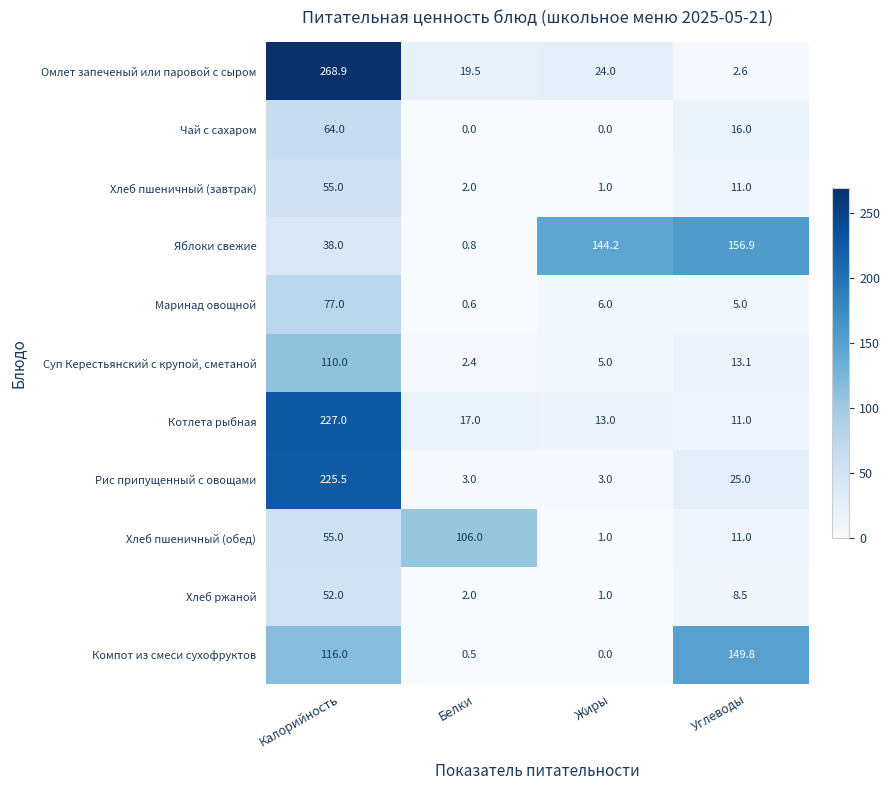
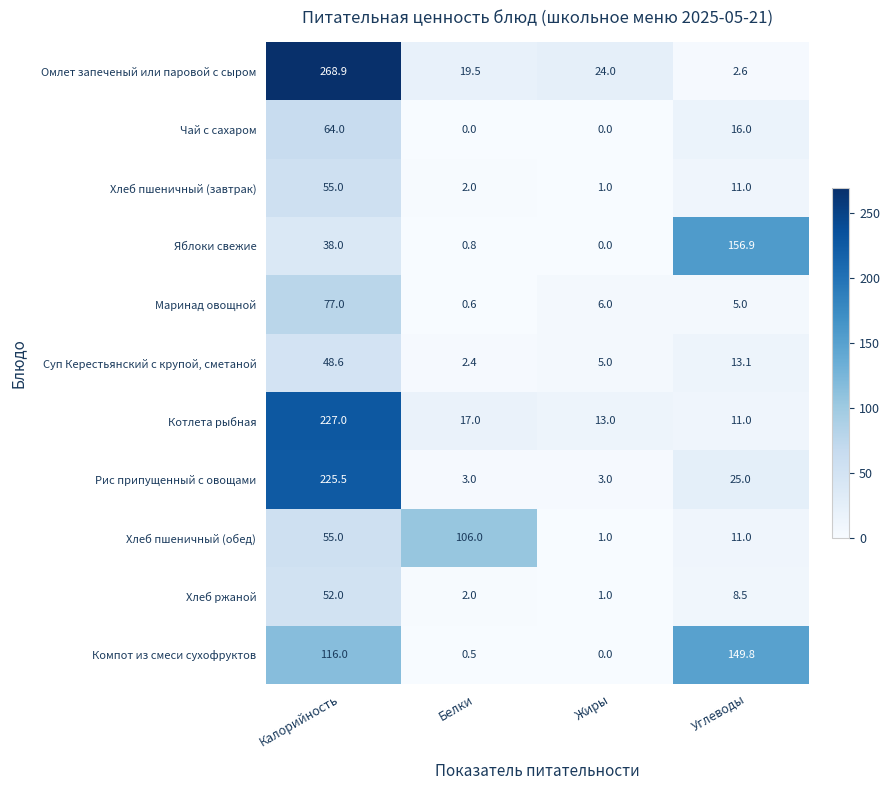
  {
    "Омлет запеченый или паровой с сыром": {
      "Калорийность": 268.9,
      "Белки": 19.5,
      "Жиры": 24.0,
      "Углеводы": 2.6
    },
    "Чай с сахаром": {
      "Калорийность": 64.0,
      "Белки": 0.0,
      "Жиры": 0.0,
      "Углеводы": 16.0
    },
    "Хлеб пшеничный (завтрак)": {
      "Калорийность": 55.0,
      "Белки": 2.0,
      "Жиры": 1.0,
      "Углеводы": 11.0
    },
    "Яблоки свежие": {
      "Калорийность": 38.0,
      "Белки": 0.8,
-     "Жиры": 144.2,
+     "Жиры": 0.0,
      "Углеводы": 156.9
    },
    "Маринад овощной": {
      "Калорийность": 77.0,
      "Белки": 0.6,
      "Жиры": 6.0,
      "Углеводы": 5.0
    },
    "Суп Керестьянский с крупой, сметаной": {
-     "Калорийность": 110.0,
+     "Калорийность": 48.6,
      "Белки": 2.4,
      "Жиры": 5.0,
      "Углеводы": 13.1
    },
    "Котлета рыбная": {
      "Калорийность": 227.0,
      "Белки": 17.0,
      "Жиры": 13.0,
      "Углеводы": 11.0
    },
    "Рис припущенный с овощами": {
      "Калорийность": 225.5,
      "Белки": 3.0,
      "Жиры": 3.0,
      "Углеводы": 25.0
    },
    "Хлеб пшеничный (обед)": {
      "Калорийность": 55.0,
      "Белки": 106.0,
      "Жиры": 1.0,
      "Углеводы": 11.0
    },
    "Хлеб ржаной": {
      "Калорийность": 52.0,
      "Белки": 2.0,
      "Жиры": 1.0,
      "Углеводы": 8.5
    },
    "Компот из смеси сухофруктов": {
      "Калорийность": 116.0,
      "Белки": 0.5,
      "Жиры": 0.0,
      "Углеводы": 149.8
    }
  }
